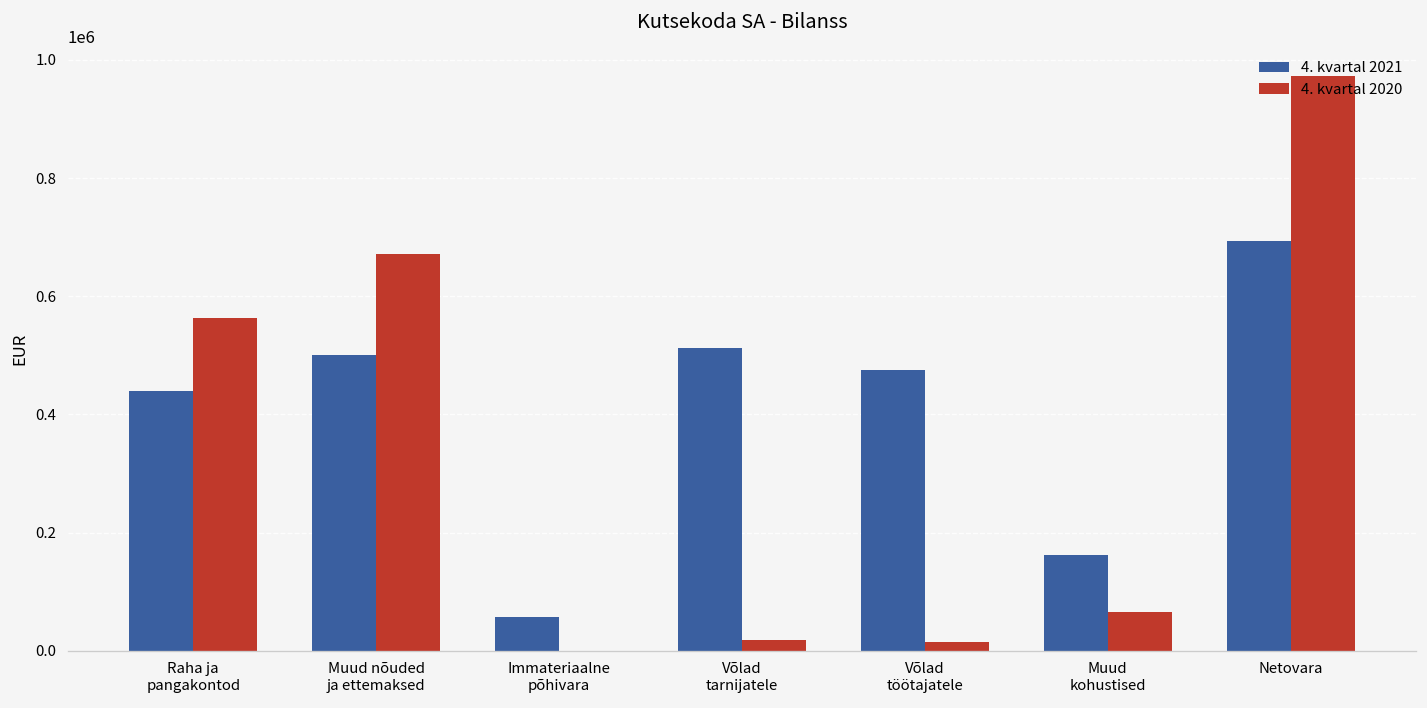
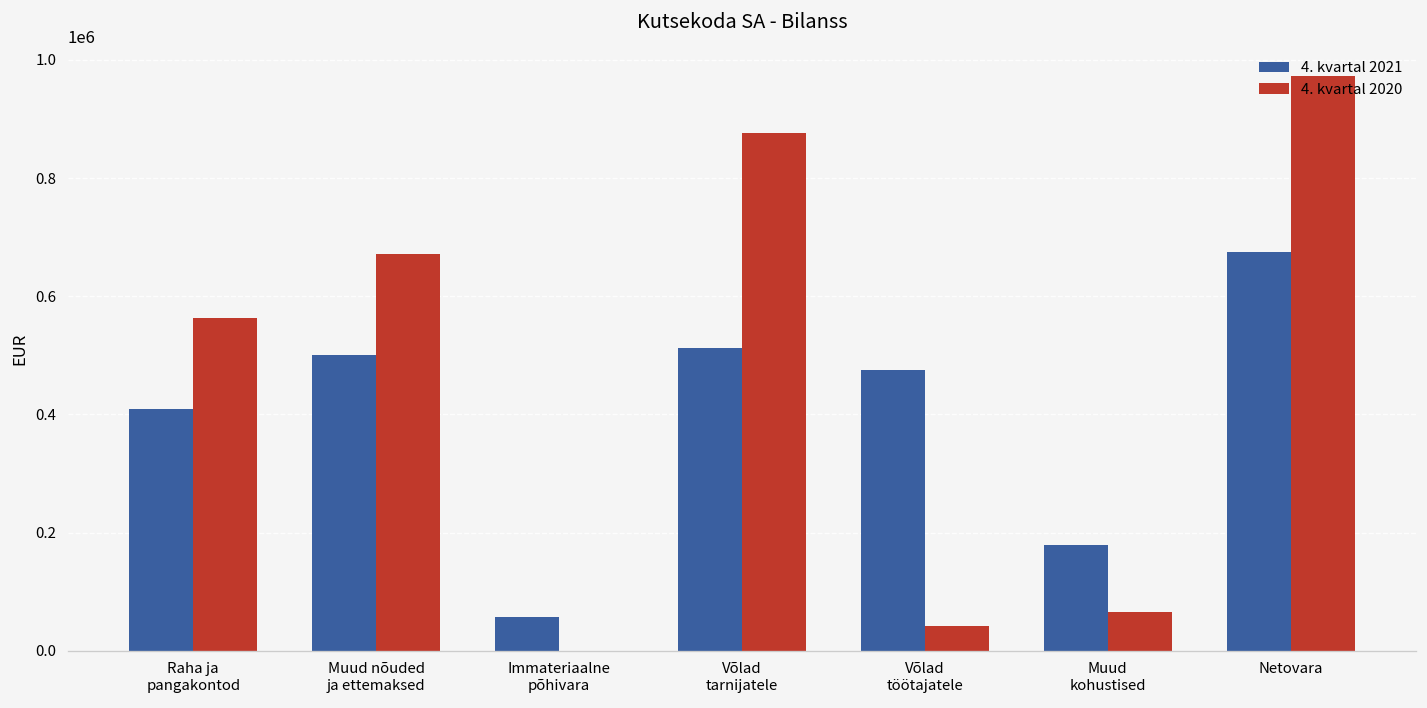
  {
    "4. kvartal 2021": {
-     "Raha ja pangakontod": 440000,
+     "Raha ja pangakontod": 410000,
      "Muud nõuded ja ettemaksed": 500000,
      "Immateriaalne põhivara": 60000,
      "Võlad tarnijatele": 510000,
      "Võlad töötajatele": 480000,
-     "Muud kohustised": 160000,
-     "Netovara": 690000
+     "Muud kohustised": 180000,
+     "Netovara": 680000
    },
    "4. kvartal 2020": {
      "Raha ja pangakontod": 560000,
      "Muud nõuded ja ettemaksed": 670000,
      "Immateriaalne põhivara": 0,
-     "Võlad tarnijatele": 20000,
-     "Võlad töötajatele": 10000,
+     "Võlad tarnijatele": 880000,
+     "Võlad töötajatele": 40000,
      "Muud kohustised": 70000,
      "Netovara": 970000
    }
  }
